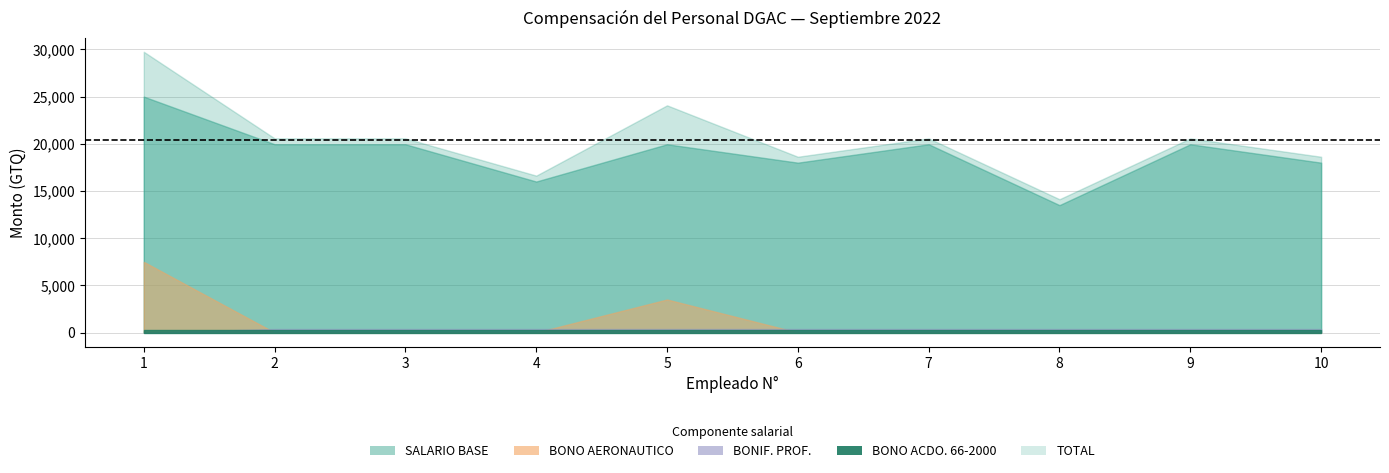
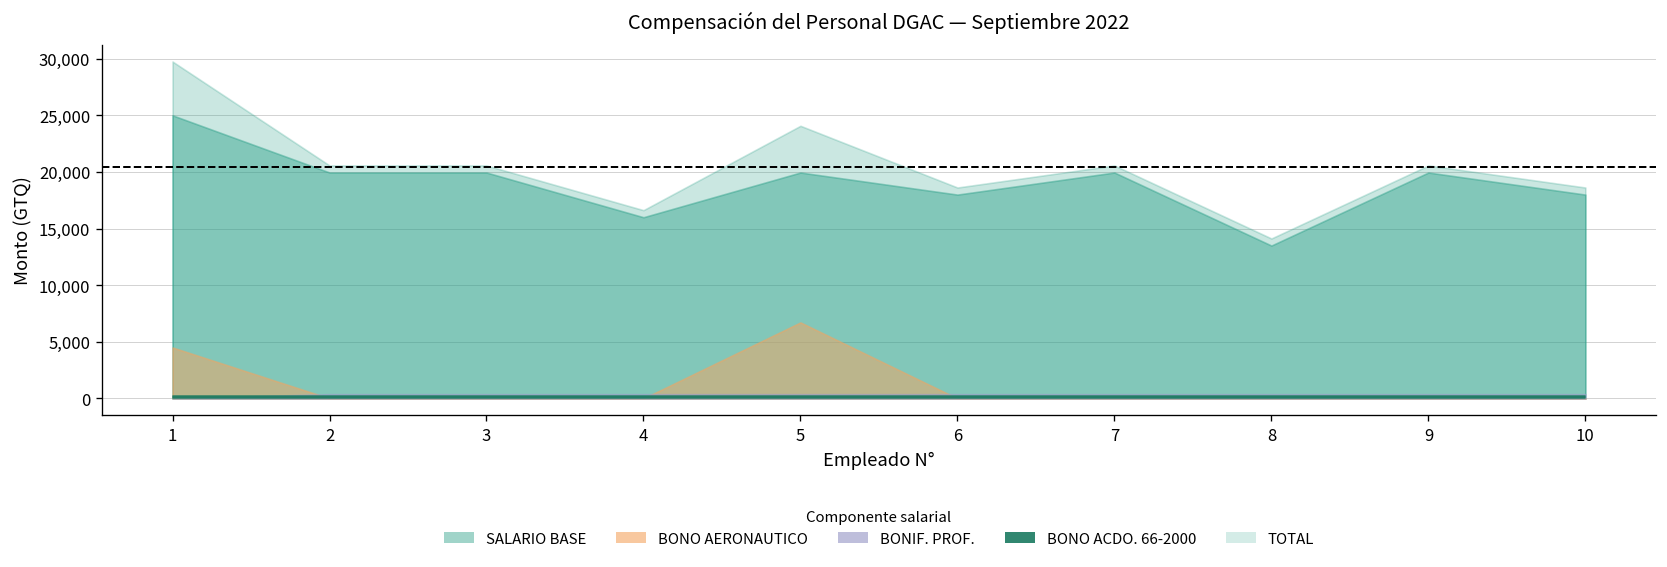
  {
    "BONO AERONAUTICO": {
-     "1": "7,000",
-     "5": "4,000"
+     "1": "5,000",
+     "5": "7,000"
    }
  }
